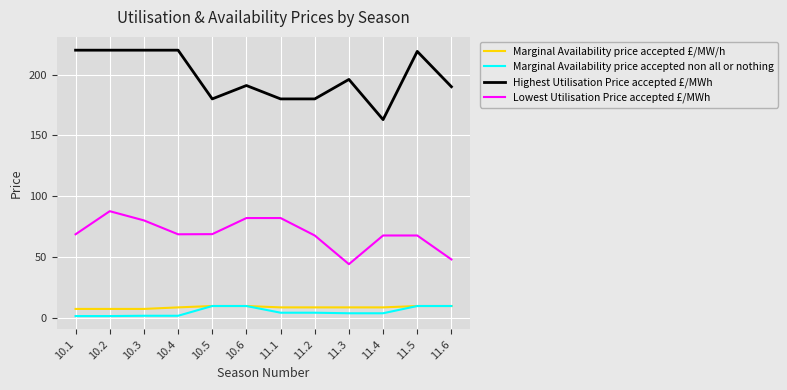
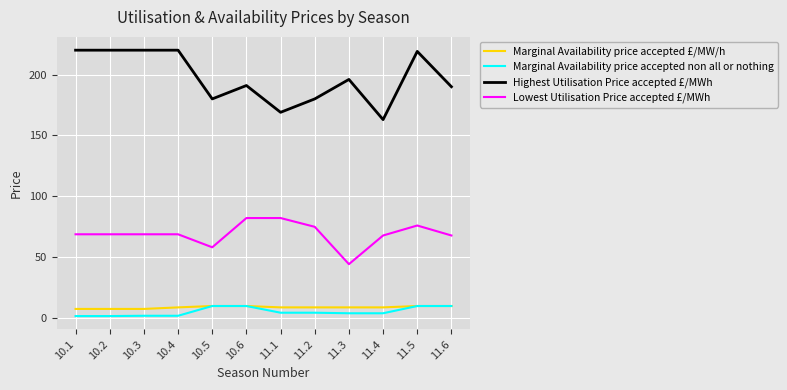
  {
    "Marginal Availability price accepted £/MW/h": {
      "10.1": 8,
      "10.2": 8,
      "10.3": 8,
      "10.4": 9,
      "11.1": 9,
      "11.2": 9,
      "11.3": 9,
      "11.4": 9
    },
    "Marginal Availability price accepted non all or nothing": {
      "10.1": 2,
      "10.2": 2,
      "10.3": 2,
      "10.4": 2,
      "11.1": 5,
      "11.2": 5,
      "11.3": 4,
      "11.4": 4
    },
    "Highest Utilisation Price accepted £/MWh": {
      "10.1": 220,
      "10.2": 220,
      "10.3": 220,
      "10.4": 220,
      "10.5": 180,
      "10.6": 191,
-     "11.1": 180,
+     "11.1": 169,
      "11.2": 180,
      "11.3": 196,
      "11.4": 163,
      "11.5": 219,
      "11.6": 190
    },
    "Lowest Utilisation Price accepted £/MWh": {
      "10.1": 69,
-     "10.2": 88,
-     "10.3": 80,
+     "10.2": 69,
+     "10.3": 69,
      "10.4": 69,
-     "10.5": 69,
+     "10.5": 58,
      "10.6": 82,
      "11.1": 82,
-     "11.2": 68,
+     "11.2": 75,
      "11.3": 44,
      "11.4": 68,
-     "11.5": 68,
-     "11.6": 48
+     "11.5": 76,
+     "11.6": 68
    }
  }
